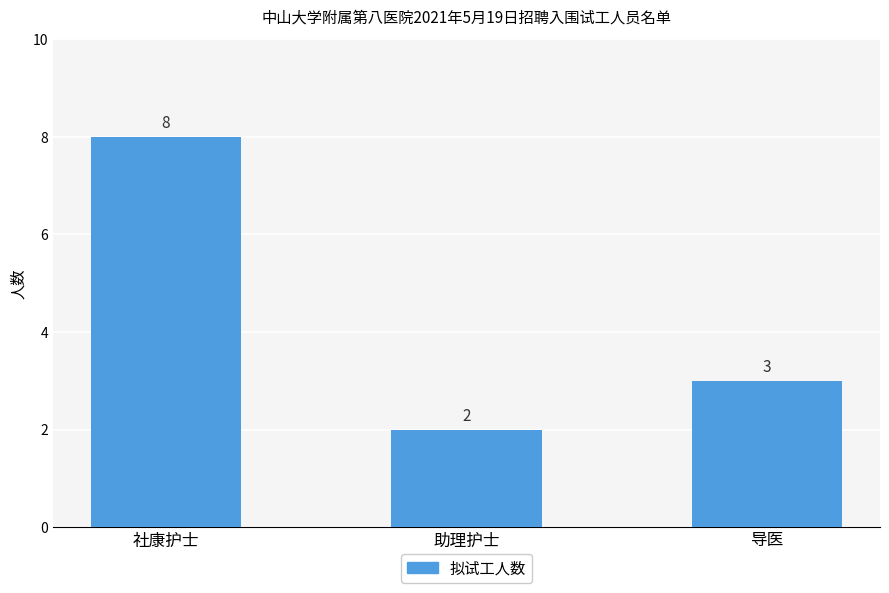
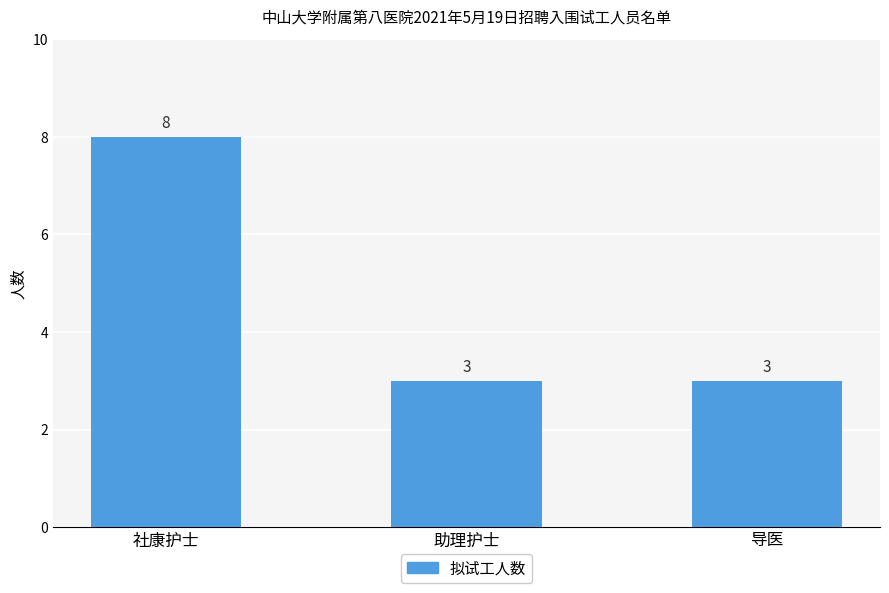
  {
    "社康护士": 8,
-   "助理护士": 2,
+   "助理护士": 3,
    "导医": 3
  }
